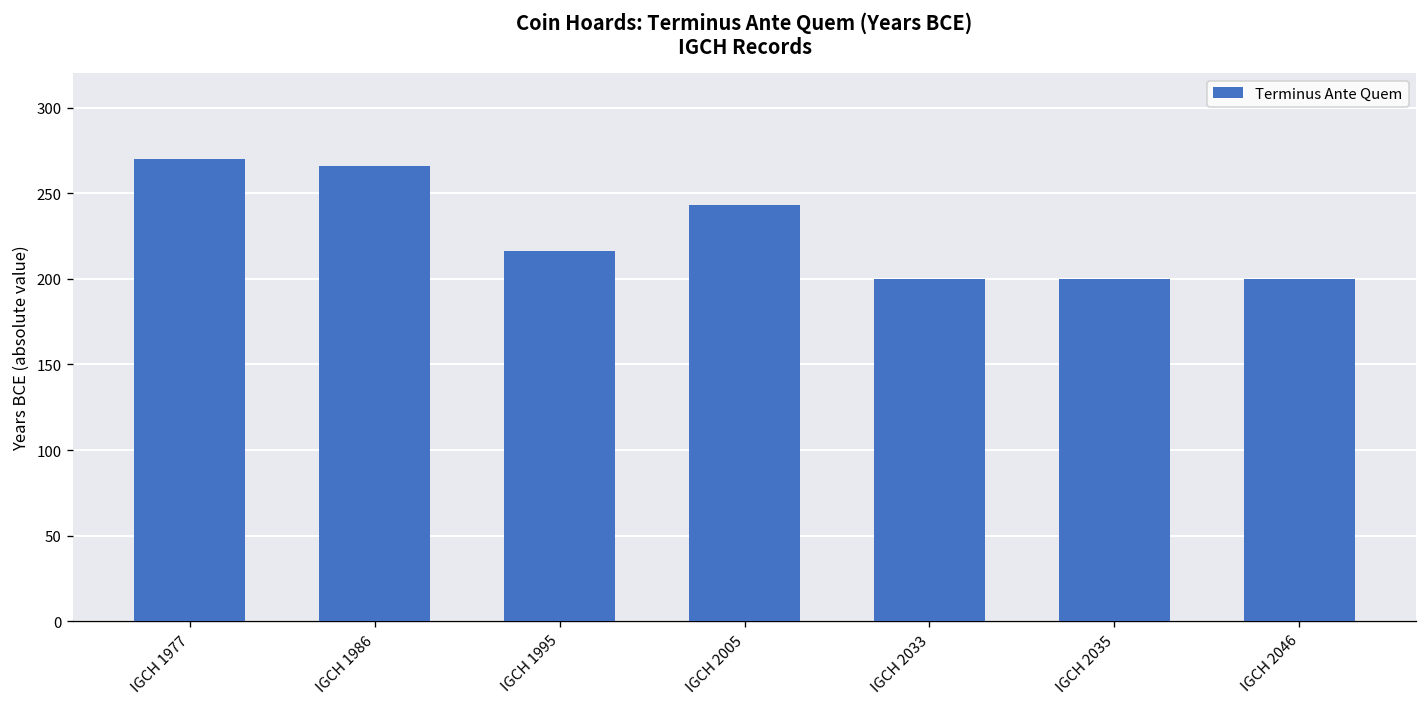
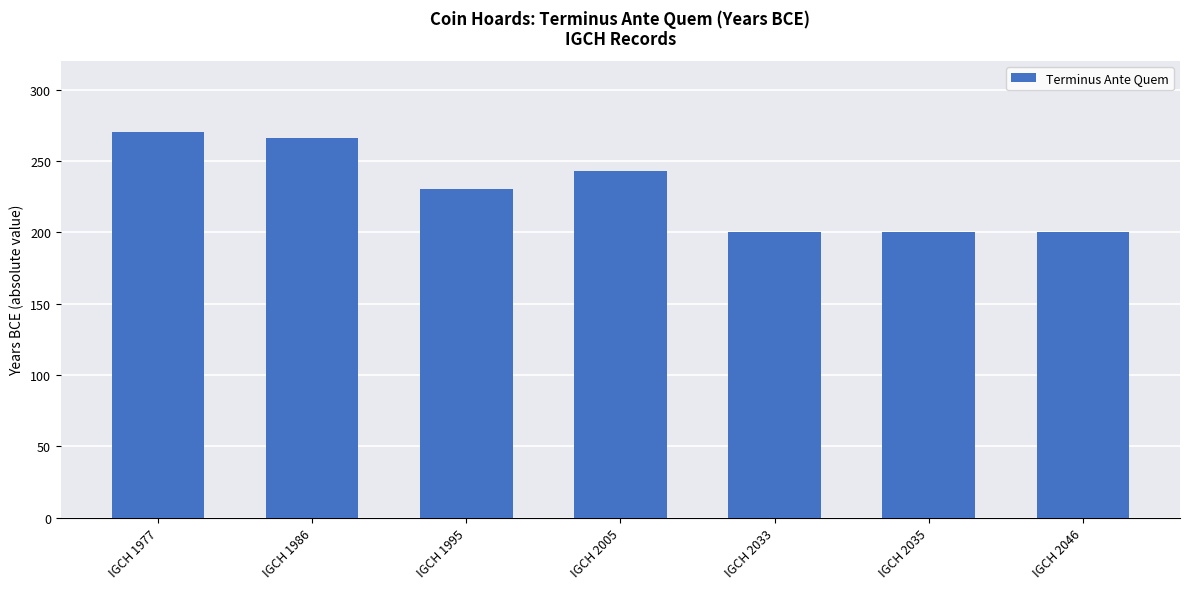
  {
    "IGCH 1977": 270,
    "IGCH 1986": 266,
-   "IGCH 1995": 216,
+   "IGCH 1995": 230,
    "IGCH 2005": 243,
    "IGCH 2033": 200,
    "IGCH 2035": 200,
    "IGCH 2046": 200
  }
